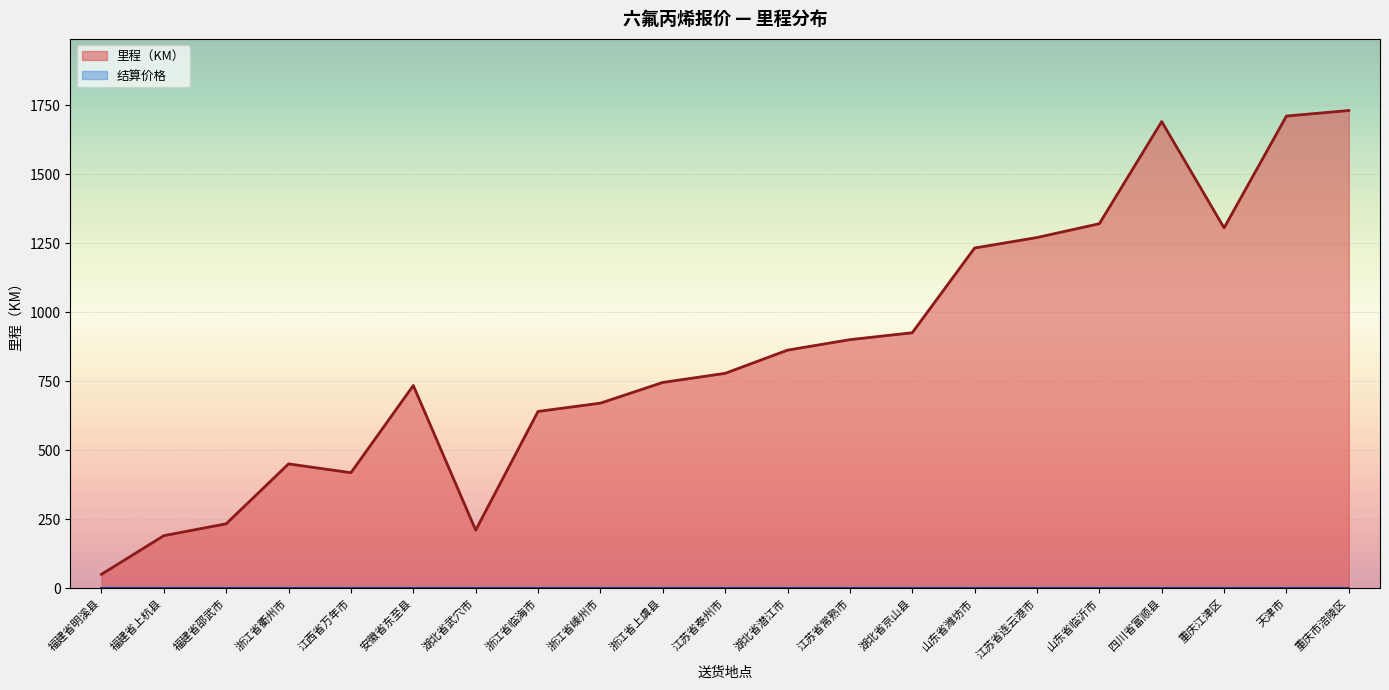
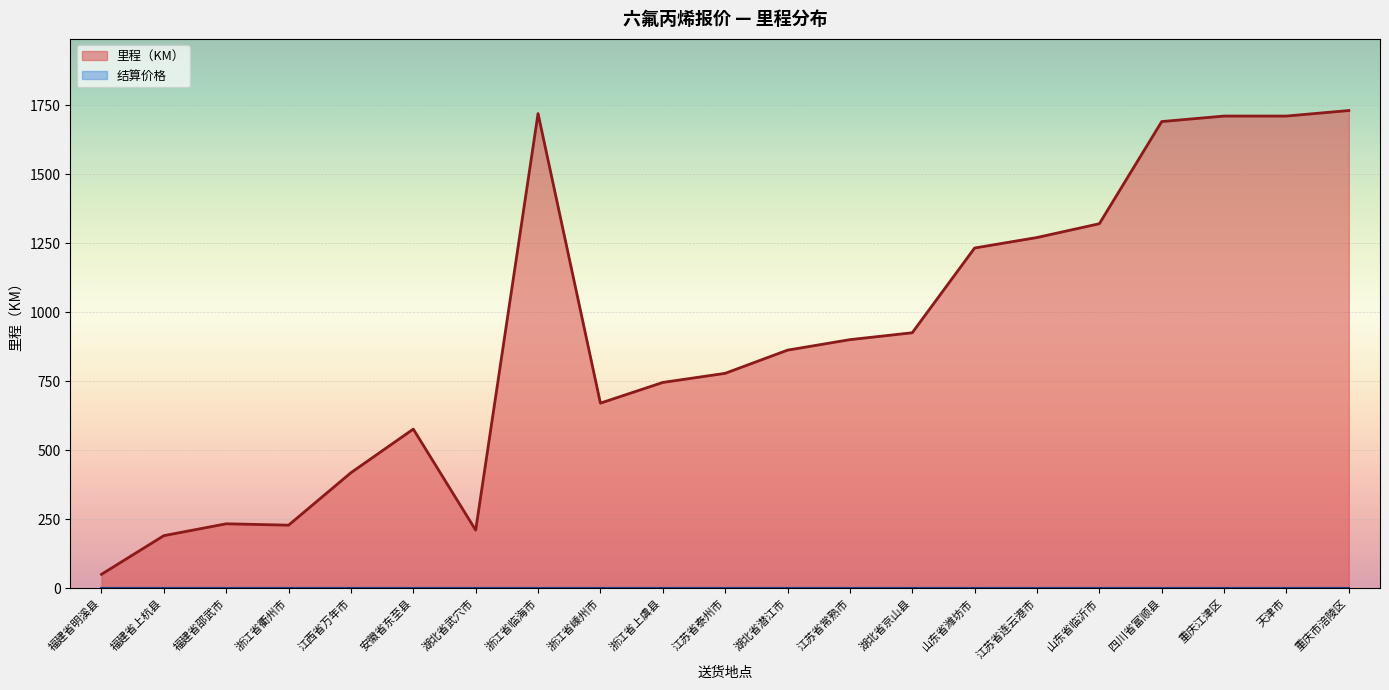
  {
    "里程（KM）": {
      "福建省明溪县": 50,
      "福建省上杭县": 190,
      "福建省邵武市": 230,
-     "浙江省衢州市": 450,
+     "浙江省衢州市": 230,
      "江西省万年市": 420,
-     "安徽省东至县": 730,
+     "安徽省东至县": 580,
      "湖北省武穴市": 210,
-     "浙江省临海市": 640,
+     "浙江省临海市": 1720,
      "浙江省嵊州市": 670,
      "浙江省上虞县": 750,
      "江苏省泰州市": 780,
      "湖北省潜江市": 860,
      "江苏省常熟市": 900,
      "湖北省京山县": 930,
      "山东省潍坊市": 1230,
      "江苏省连云港市": 1270,
      "山东省临沂市": 1320,
      "四川省富顺县": 1690,
-     "重庆江津区": 1310,
+     "重庆江津区": 1710,
      "天津市": 1710,
      "重庆市涪陵区": 1730
    },
    "结算价格": {
      "福建省明溪县": 0,
      "福建省上杭县": 0,
      "福建省邵武市": 0,
      "浙江省衢州市": 0,
      "江西省万年市": 0,
      "安徽省东至县": 0,
      "湖北省武穴市": 0,
      "浙江省临海市": 0,
      "浙江省嵊州市": 0,
      "浙江省上虞县": 0,
      "江苏省泰州市": 0,
      "湖北省潜江市": 0,
      "江苏省常熟市": 0,
      "湖北省京山县": 0,
      "山东省潍坊市": 0,
      "江苏省连云港市": 0,
      "山东省临沂市": 0,
      "四川省富顺县": 0,
      "重庆江津区": 0,
      "天津市": 0,
      "重庆市涪陵区": 0
    }
  }
